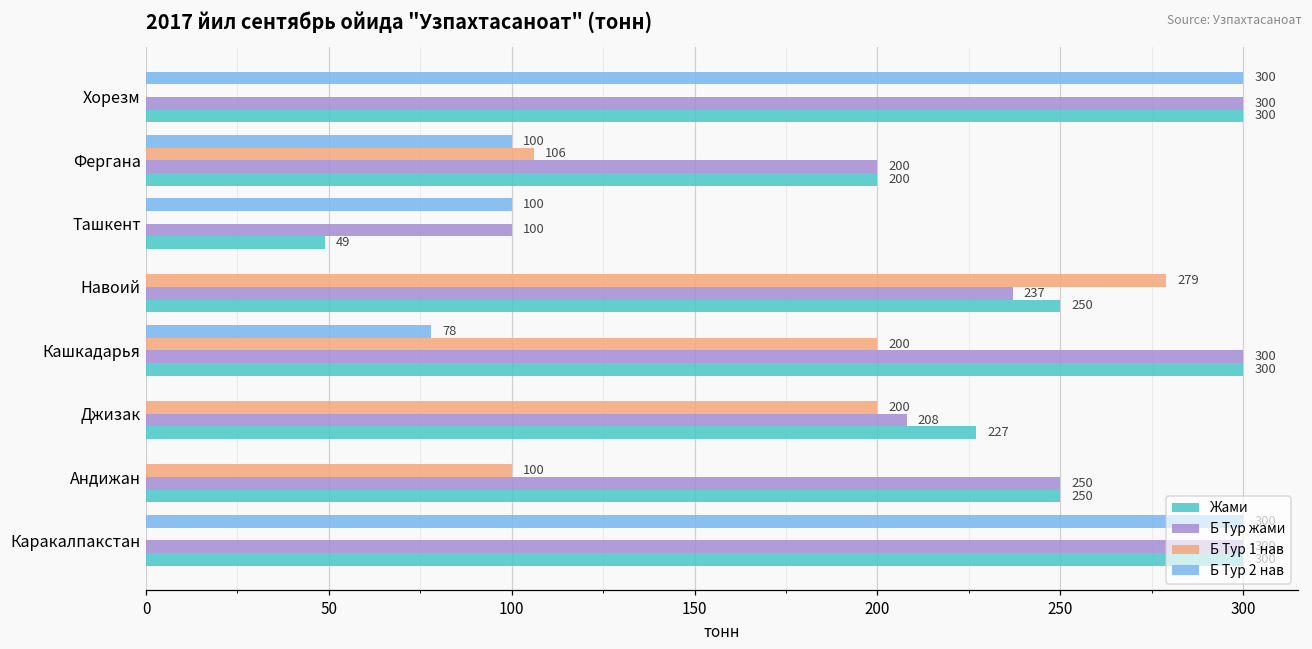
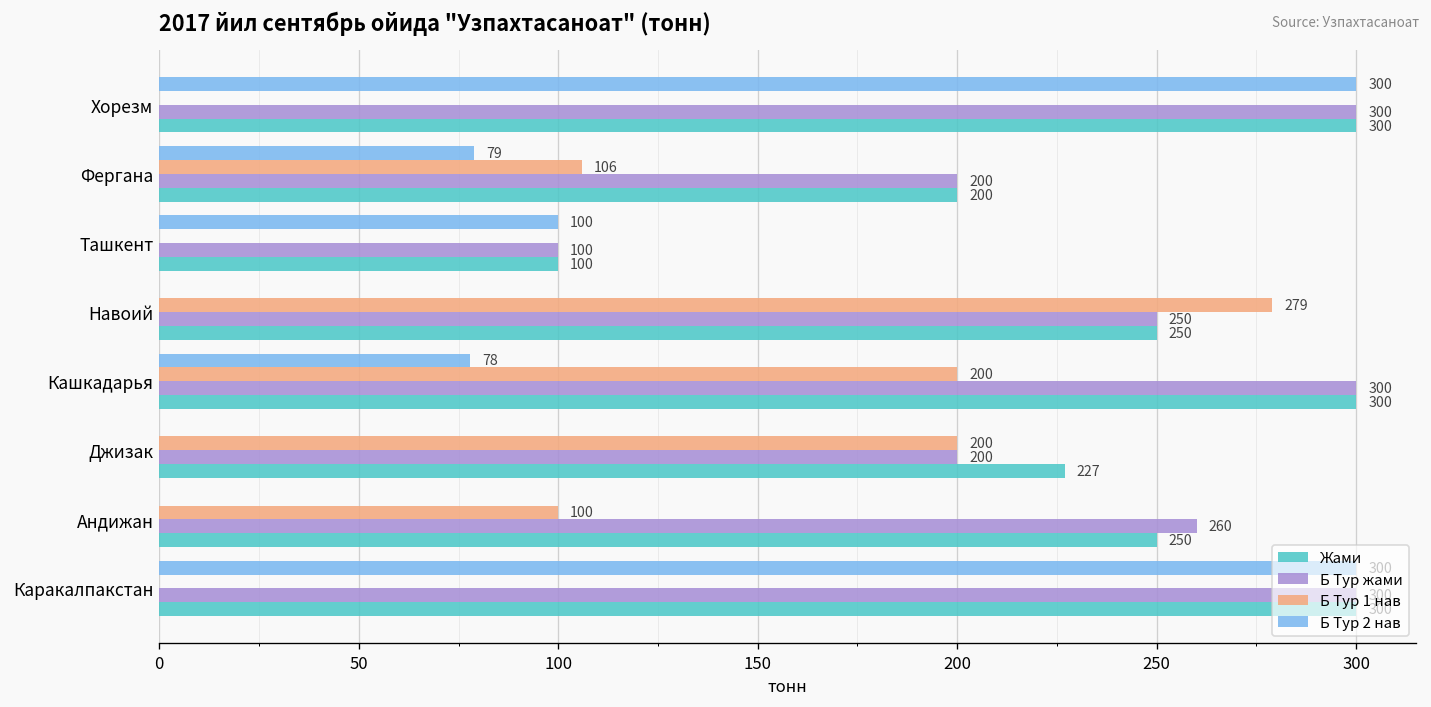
  {
    "Жами": {
      "Хорезм": 300,
      "Фергана": 200,
-     "Ташкент": 49,
+     "Ташкент": 100,
      "Навоий": 250,
      "Кашкадарья": 300,
      "Джизак": 227,
      "Андижан": 250
    },
    "Б Тур жами": {
      "Хорезм": 300,
      "Фергана": 200,
      "Ташкент": 100,
-     "Навоий": 237,
+     "Навоий": 250,
      "Кашкадарья": 300,
-     "Джизак": 208,
-     "Андижан": 250
+     "Джизак": 200,
+     "Андижан": 260
    },
    "Б Тур 1 нав": {
      "Фергана": 106,
      "Навоий": 279,
      "Кашкадарья": 200,
      "Джизак": 200,
      "Андижан": 100
    },
    "Б Тур 2 нав": {
      "Хорезм": 300,
-     "Фергана": 100,
+     "Фергана": 79,
      "Ташкент": 100,
      "Кашкадарья": 78
    }
  }
